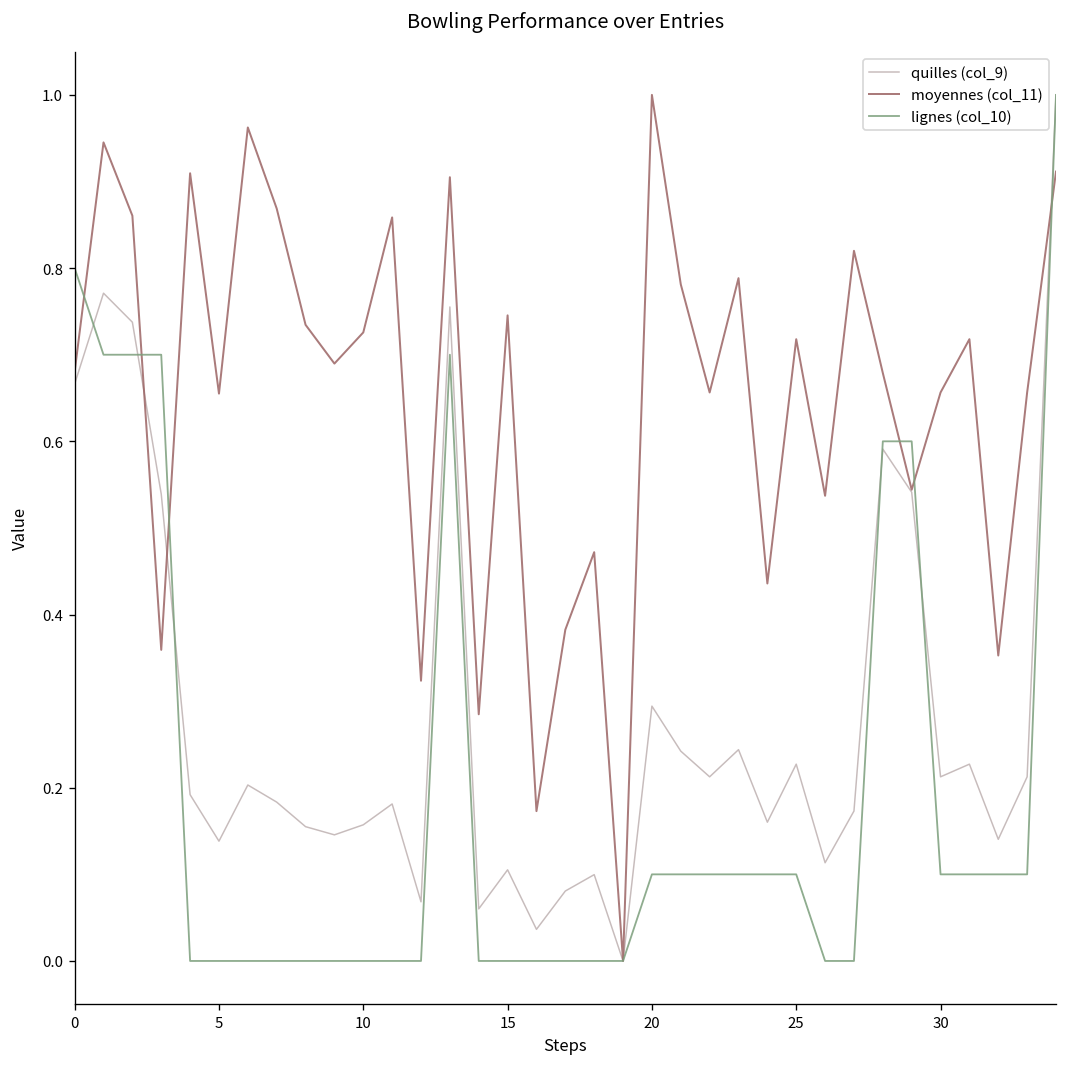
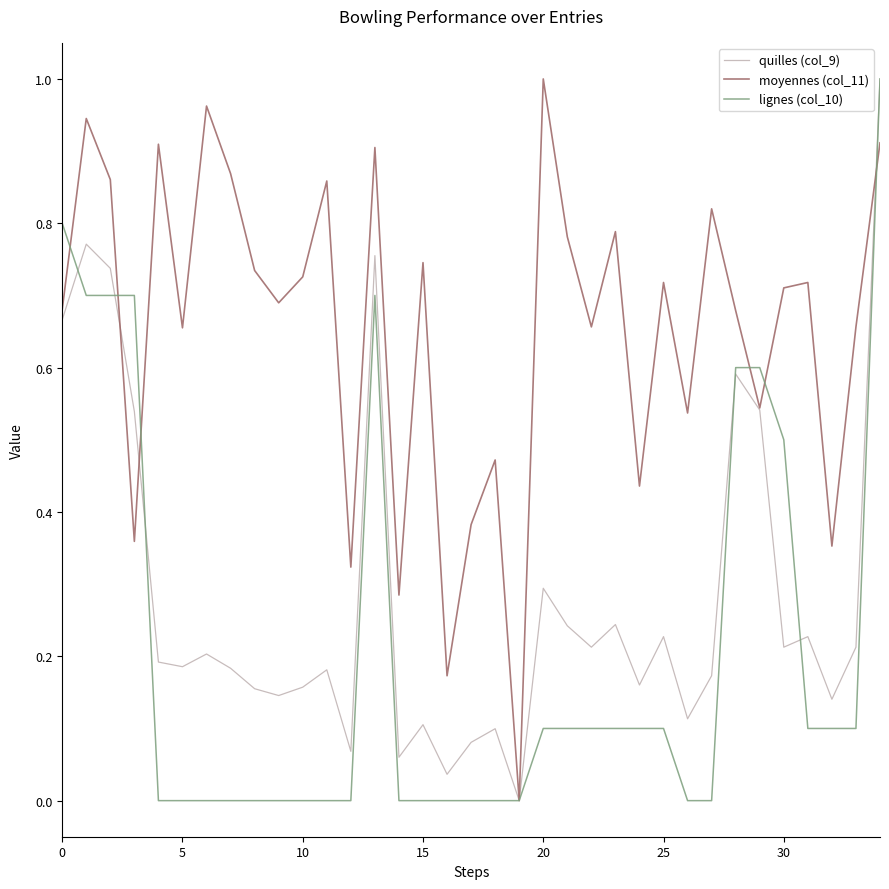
  {
    "quilles (col_9)": {
      "0": 0.67,
-     "5": 0.14,
+     "5": 0.19,
      "10": 0.16,
      "15": 0.11,
      "20": 0.29,
      "25": 0.23,
      "30": 0.21
    },
    "moyennes (col_11)": {
      "0": 0.68,
      "5": 0.66,
      "10": 0.73,
      "15": 0.75,
      "20": 1.00,
      "25": 0.72,
-     "30": 0.66
+     "30": 0.71
    },
    "lignes (col_10)": {
      "0": 0.80,
      "5": 0.00,
      "10": 0.00,
      "15": 0.00,
      "20": 0.10,
      "25": 0.10,
-     "30": 0.10
+     "30": 0.50
    }
  }
